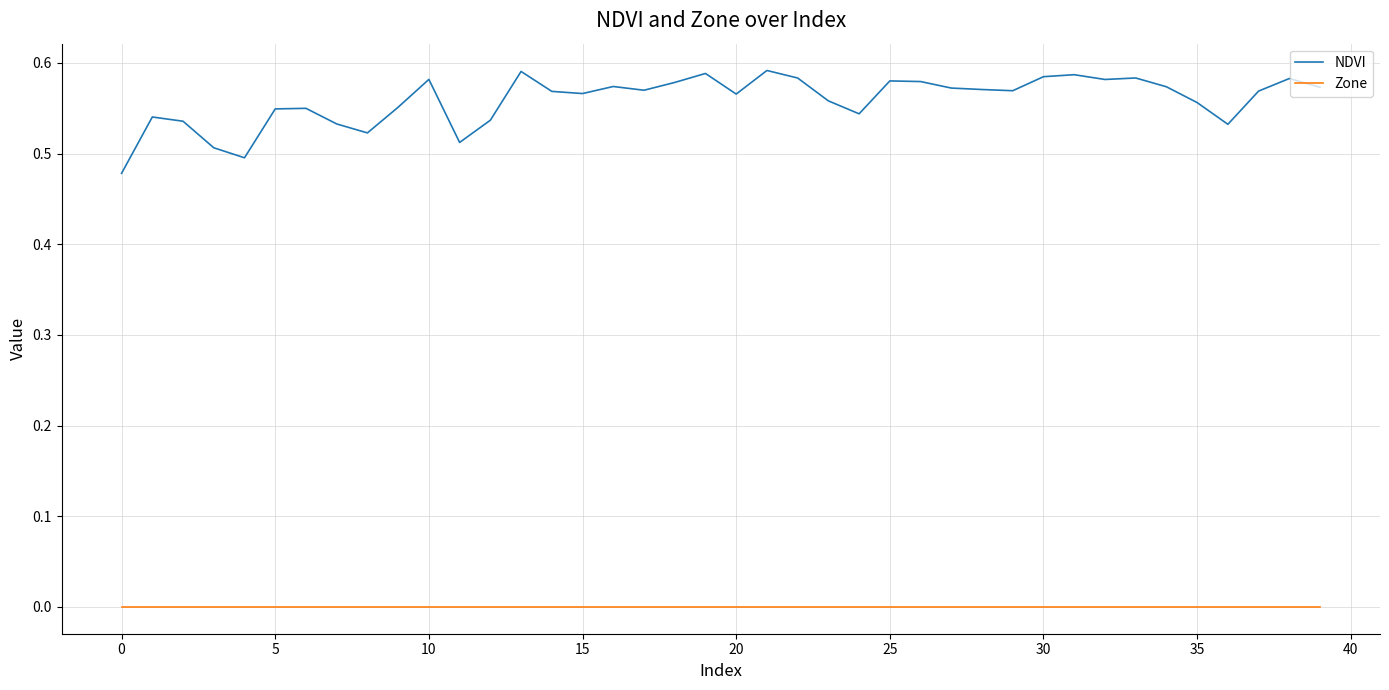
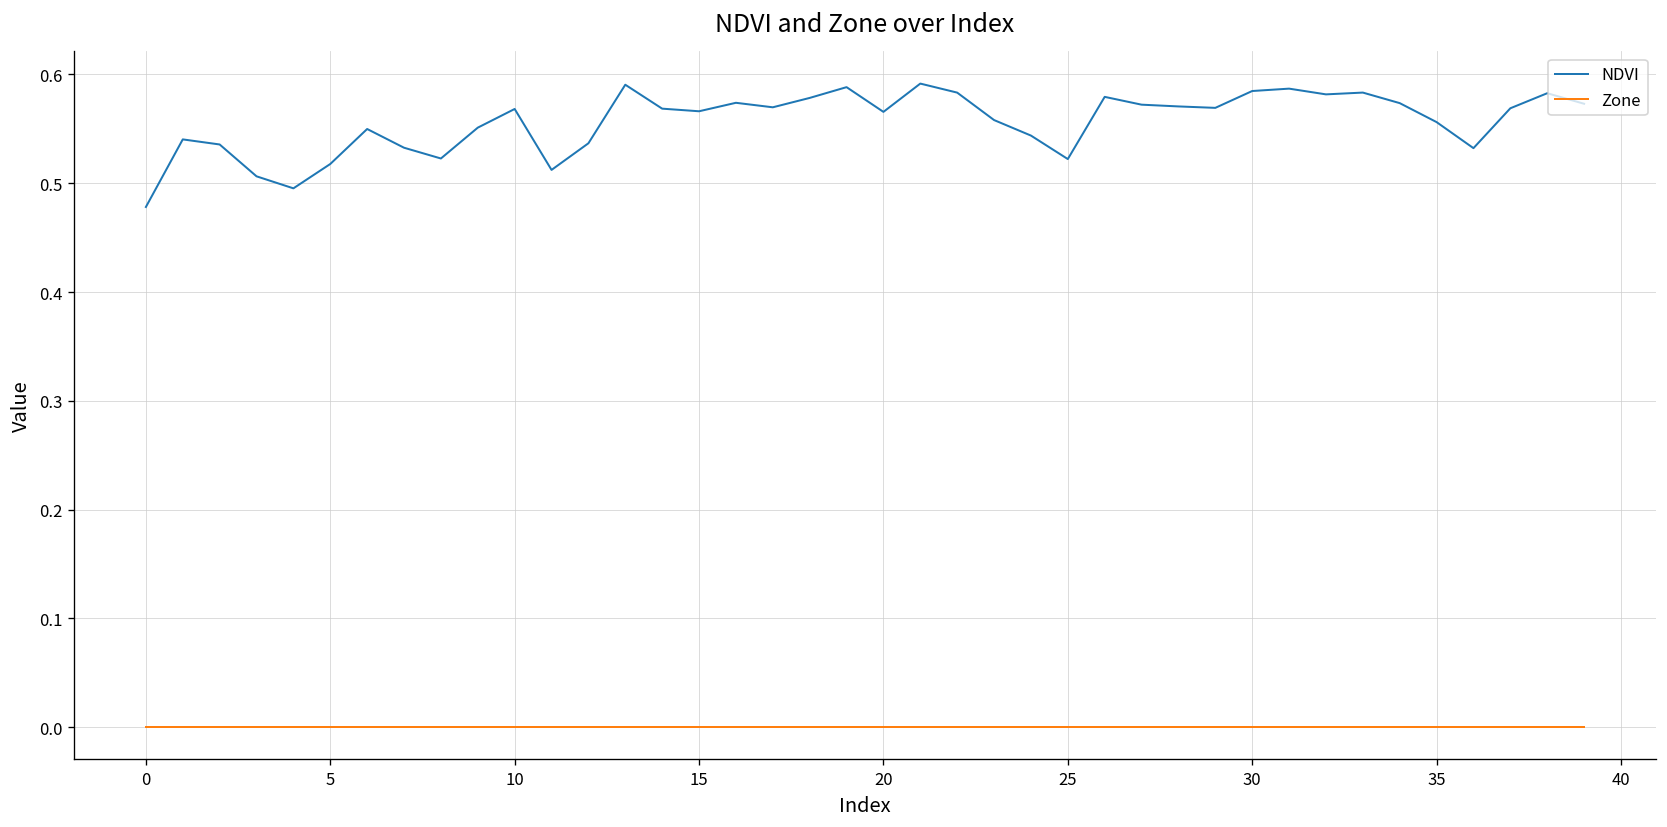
  {
    "NDVI": {
      "0": 0.48,
-     "5": 0.55,
-     "10": 0.58,
+     "5": 0.52,
+     "10": 0.57,
      "15": 0.57,
      "20": 0.57,
-     "25": 0.58,
+     "25": 0.52,
      "30": 0.58,
      "35": 0.56
    },
    "Zone": {
      "0": 0.00,
      "5": 0.00,
      "10": 0.00,
      "15": 0.00,
      "20": 0.00,
      "25": 0.00,
      "30": 0.00,
      "35": 0.00
    }
  }
